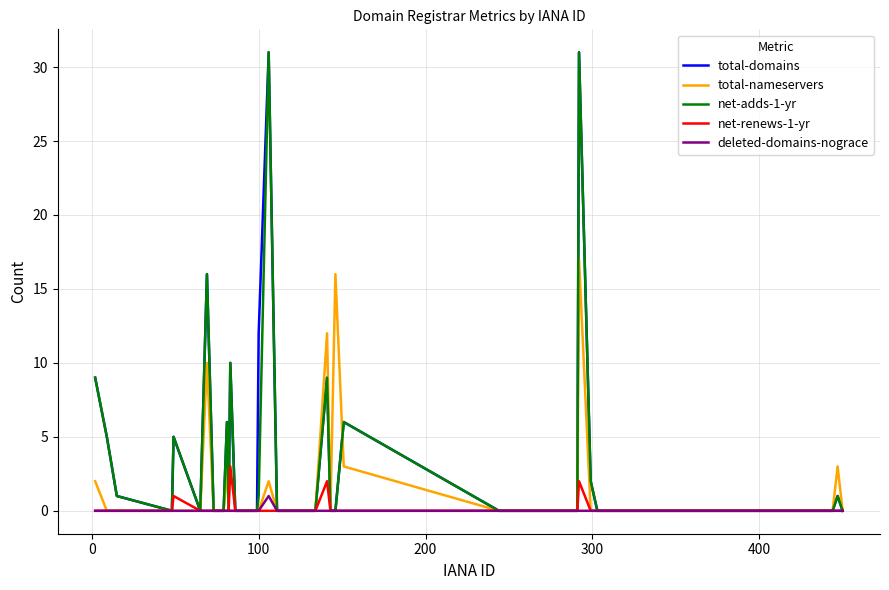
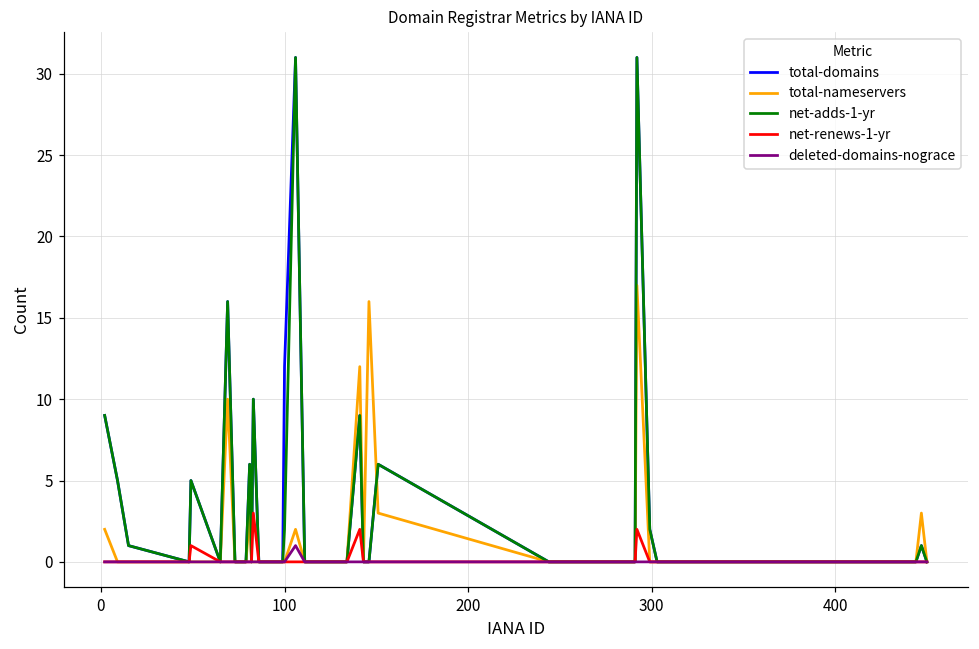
  {
    "total-domains": {
      "100": 12
    },
    "net-adds-1-yr": {
-     "100": 1
+     "100": 2
    }
  }
